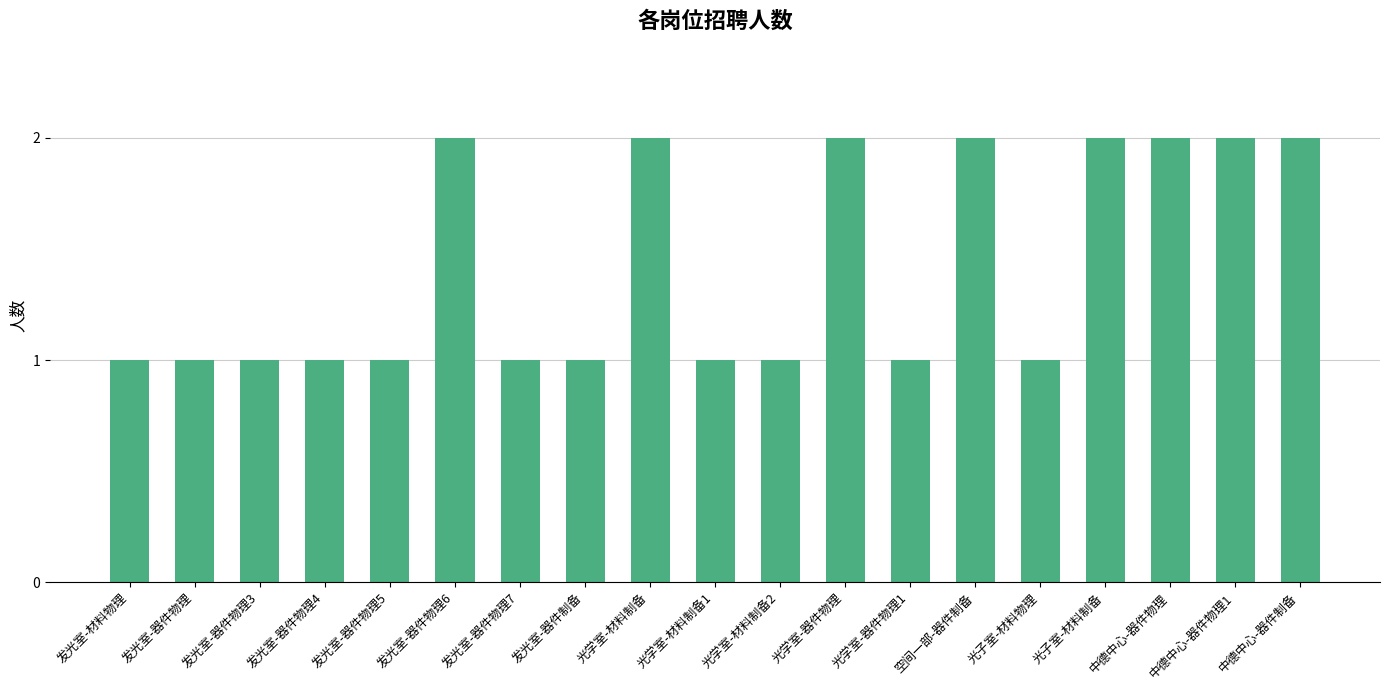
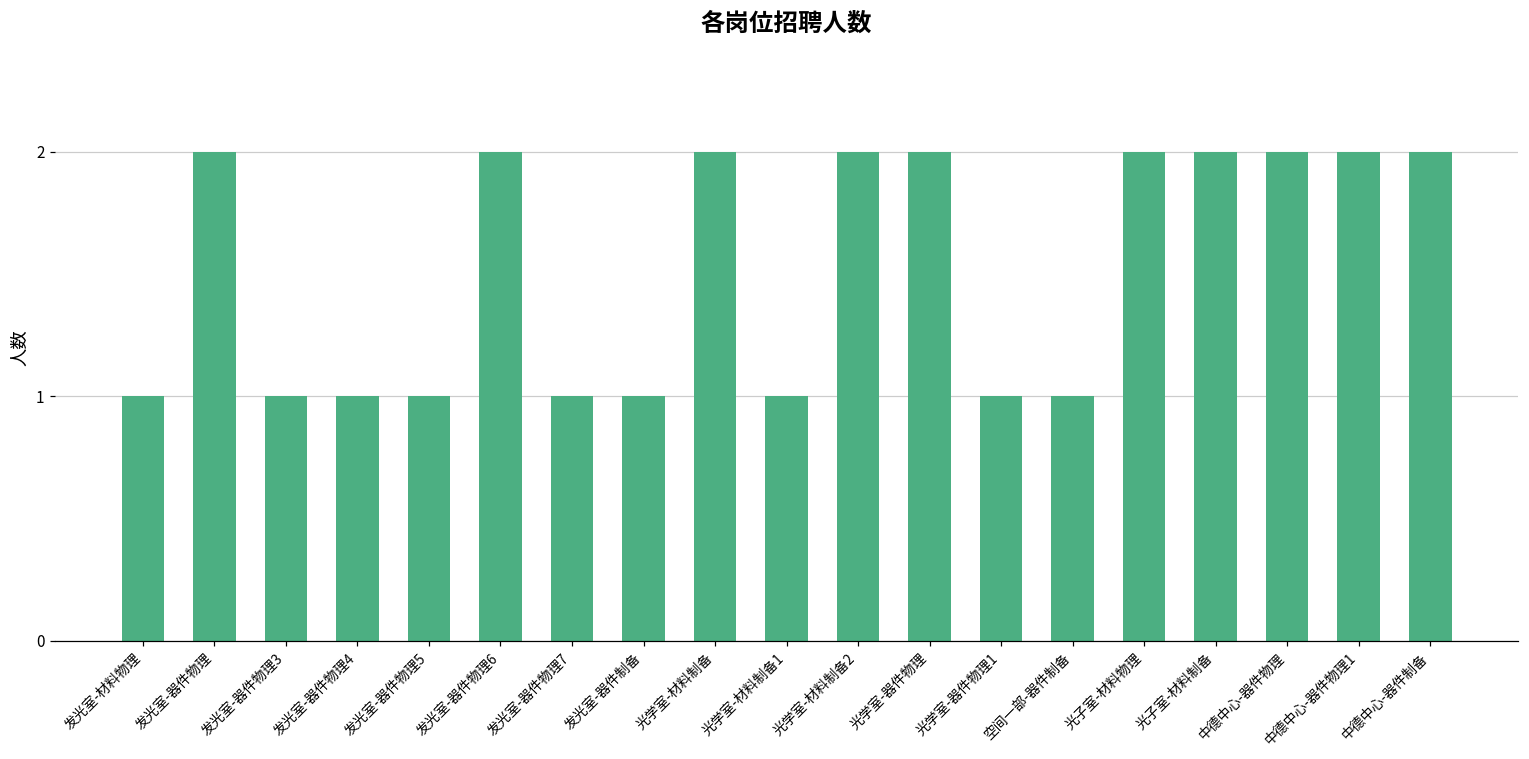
  {
    "发光室-材料物理": 1,
-   "发光室-器件物理": 1,
+   "发光室-器件物理": 2,
    "发光室-器件物理3": 1,
    "发光室-器件物理4": 1,
    "发光室-器件物理5": 1,
    "发光室-器件物理6": 2,
    "发光室-器件物理7": 1,
    "发光室-器件制备": 1,
    "光学室-材料制备": 2,
    "光学室-材料制备1": 1,
-   "光学室-材料制备2": 1,
+   "光学室-材料制备2": 2,
    "光学室-器件物理": 2,
    "光学室-器件物理1": 1,
-   "空间一部-器件制备": 2,
-   "光子室-材料物理": 1,
+   "空间一部-器件制备": 1,
+   "光子室-材料物理": 2,
    "光子室-材料制备": 2,
    "中德中心-器件物理": 2,
    "中德中心-器件物理1": 2,
    "中德中心-器件制备": 2
  }
